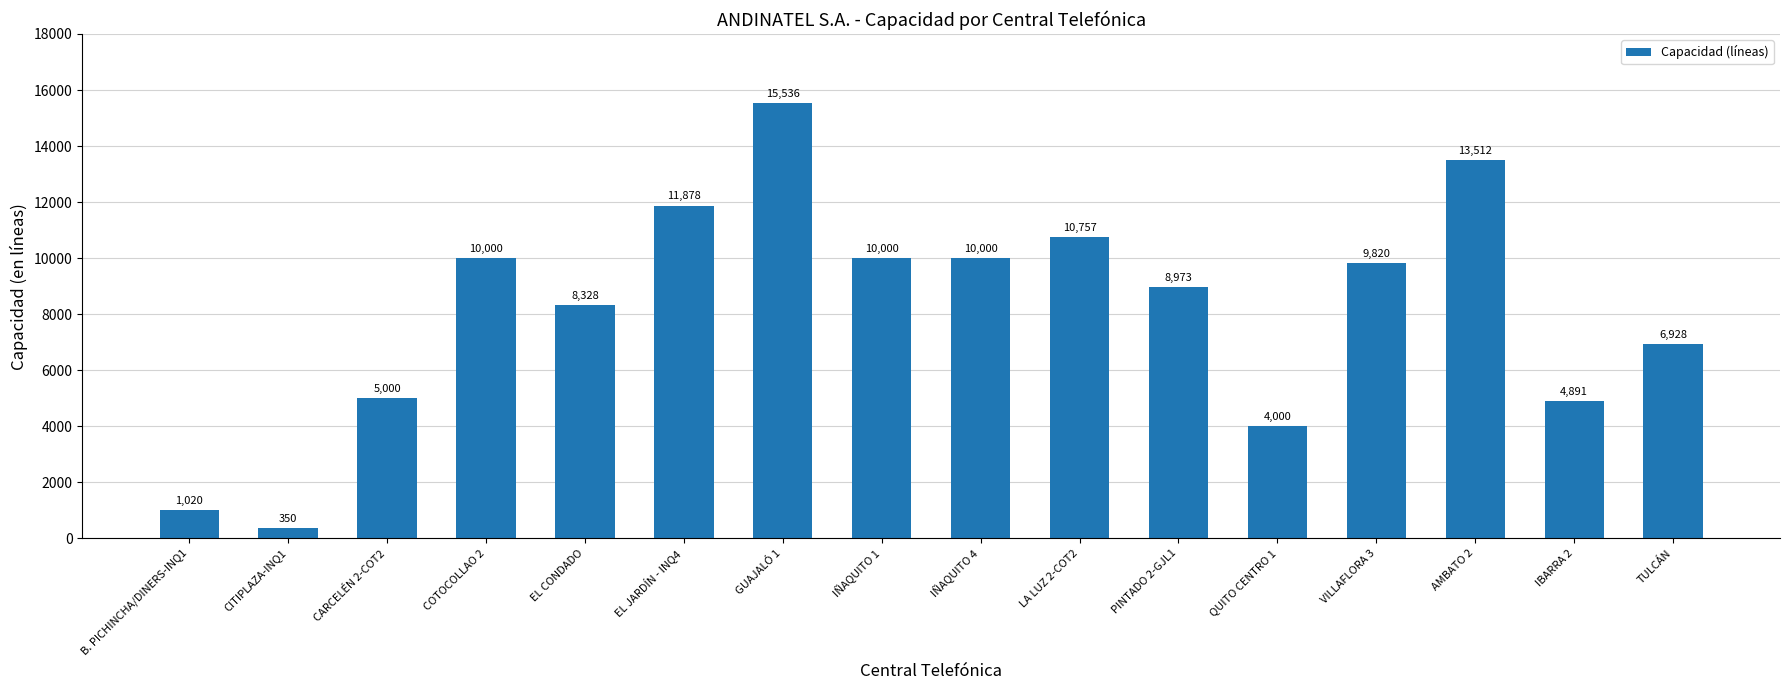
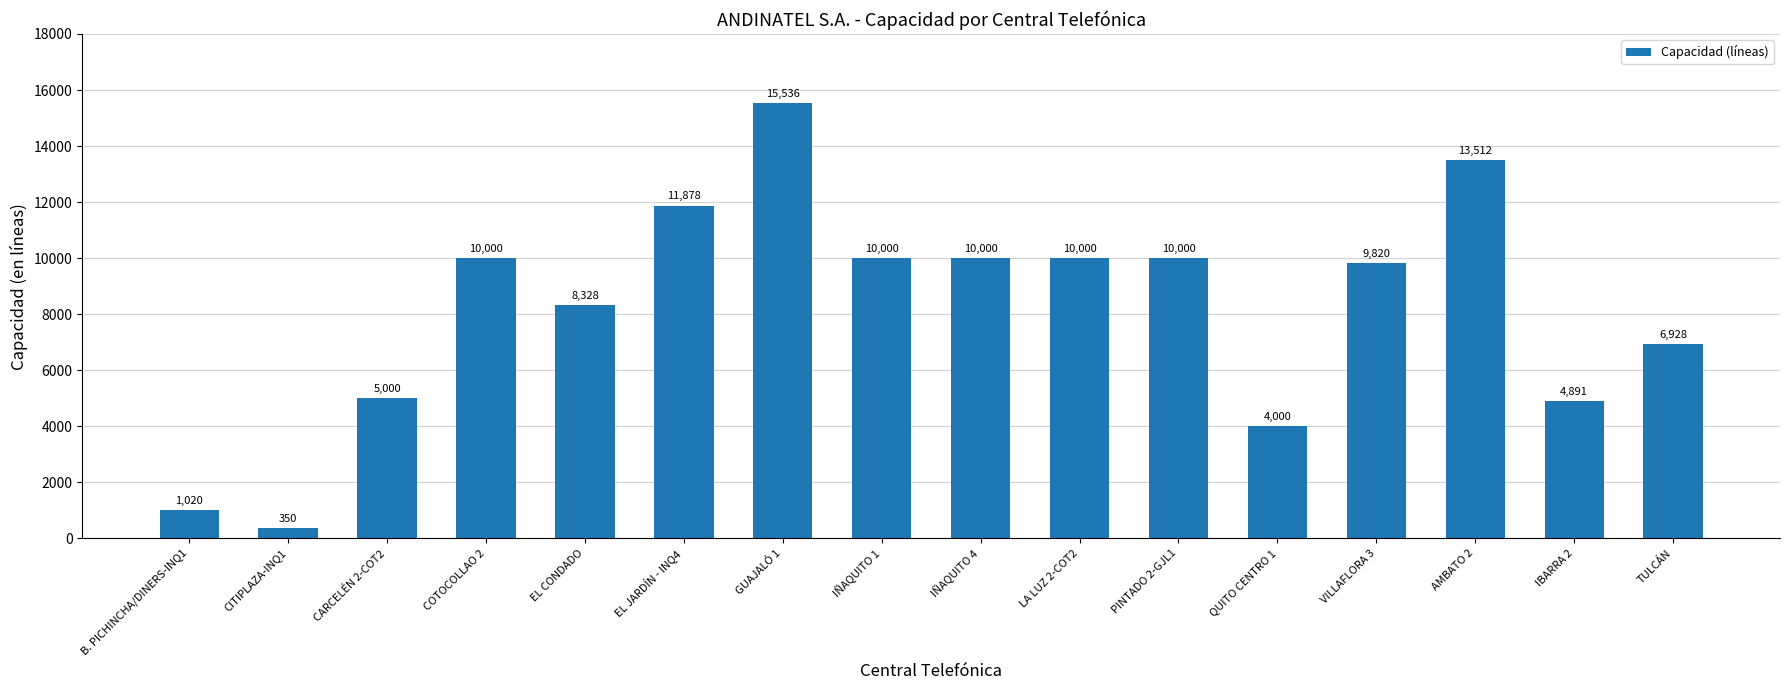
  {
    "B. PICHINCHA/DINERS-INQ1": "1,020",
    "CITIPLAZA-INQ1": "350",
    "CARCELÉN 2-COT2": "5,000",
    "COTOCOLLAO 2": "10,000",
    "EL CONDADO": "8,328",
    "EL JARDÍN - INQ4": "11,878",
    "GUAJALÓ 1": "15,536",
    "IÑAQUITO 1": "10,000",
    "IÑAQUITO 4": "10,000",
-   "LA LUZ 2-COT2": "10,757",
-   "PINTADO 2-GJL1": "8,973",
+   "LA LUZ 2-COT2": "10,000",
+   "PINTADO 2-GJL1": "10,000",
    "QUITO CENTRO 1": "4,000",
    "VILLAFLORA 3": "9,820",
    "AMBATO 2": "13,512",
    "IBARRA 2": "4,891",
    "TULCÁN": "6,928"
  }
